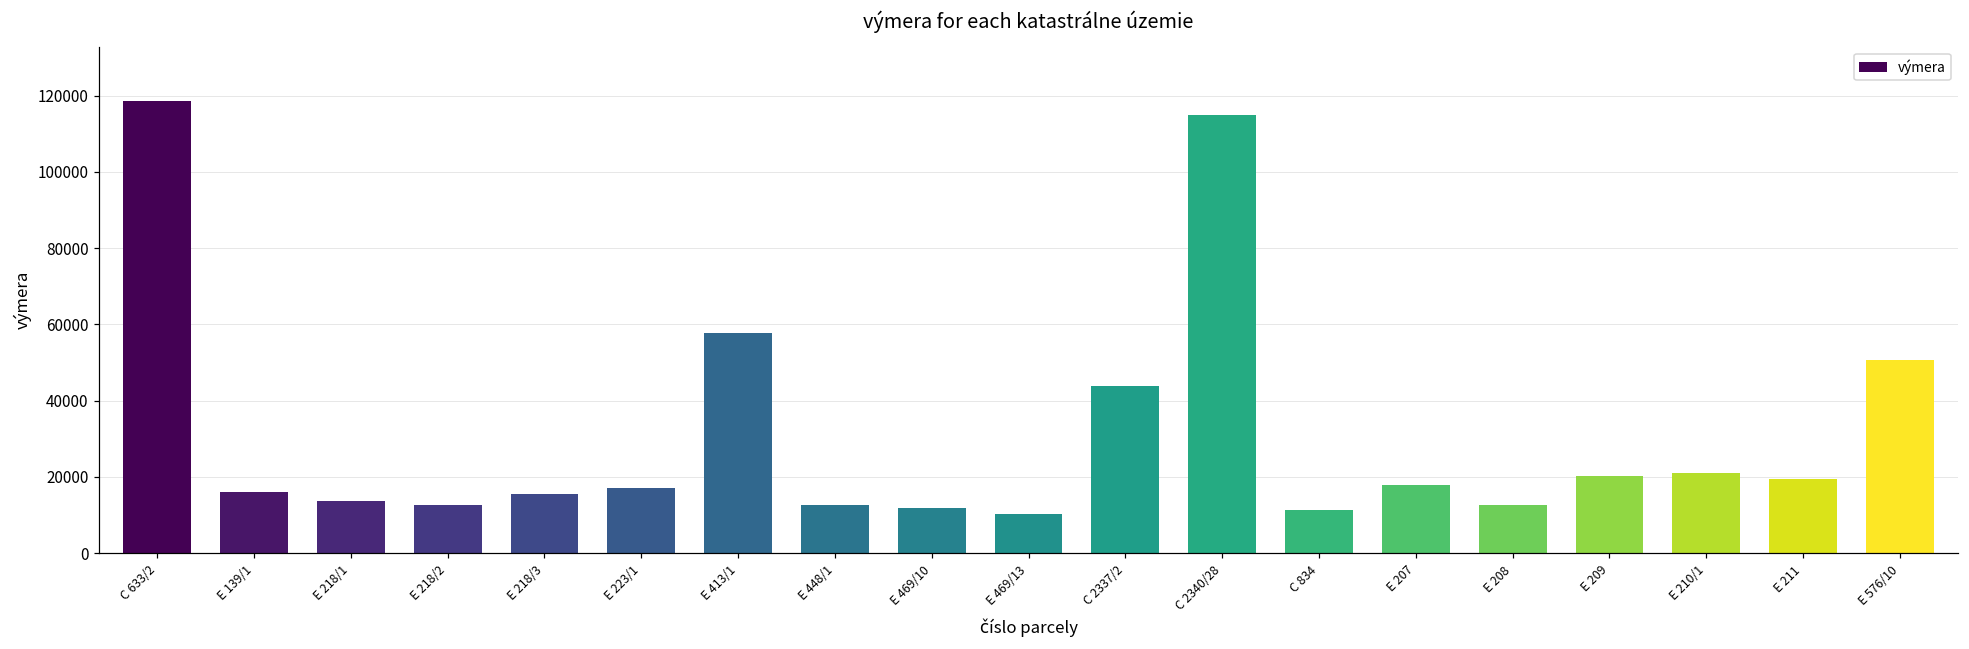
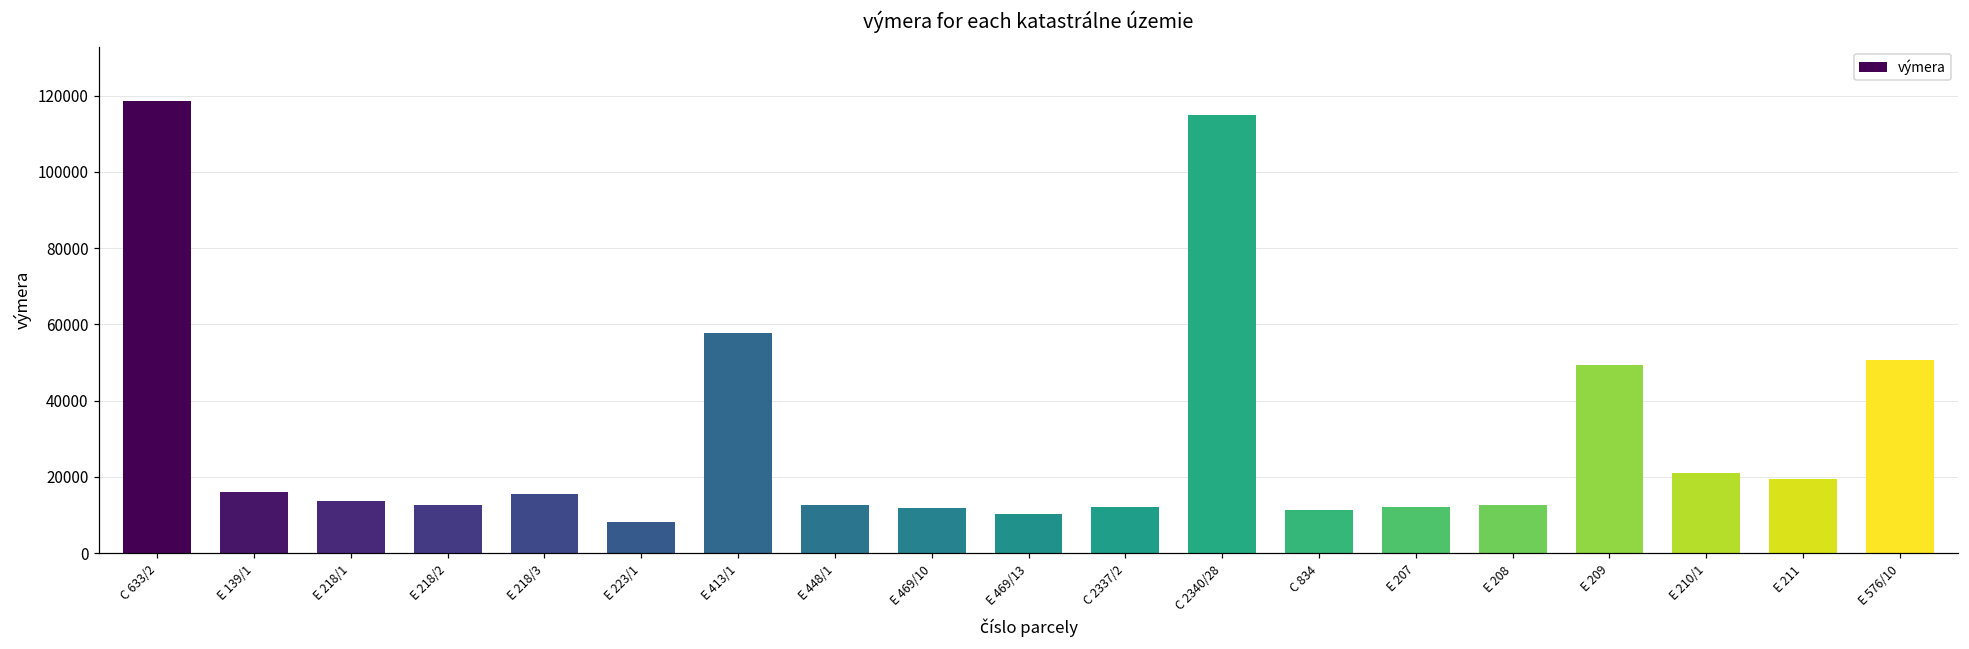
  {
    "C 633/2": 119000,
    "E 139/1": 16000,
    "E 218/1": 14000,
    "E 218/2": 13000,
    "E 218/3": 16000,
-   "E 223/1": 17000,
+   "E 223/1": 8000,
    "E 413/1": 58000,
    "E 448/1": 13000,
    "E 469/10": 12000,
    "E 469/13": 10000,
-   "C 2337/2": 44000,
+   "C 2337/2": 12000,
    "C 2340/28": 115000,
    "C 834": 11000,
-   "E 207": 18000,
+   "E 207": 12000,
    "E 208": 13000,
-   "E 209": 20000,
+   "E 209": 49000,
    "E 210/1": 21000,
    "E 211": 20000,
    "E 576/10": 51000
  }
